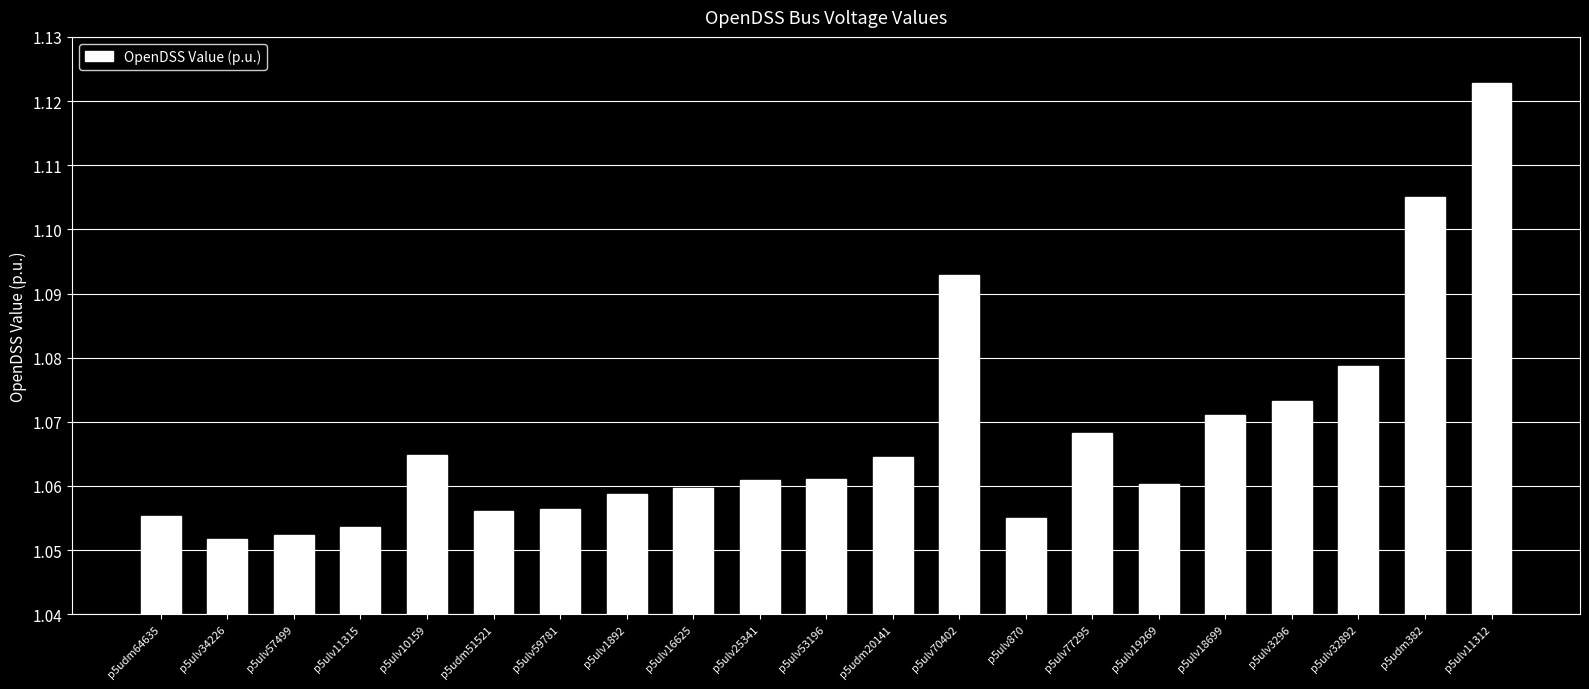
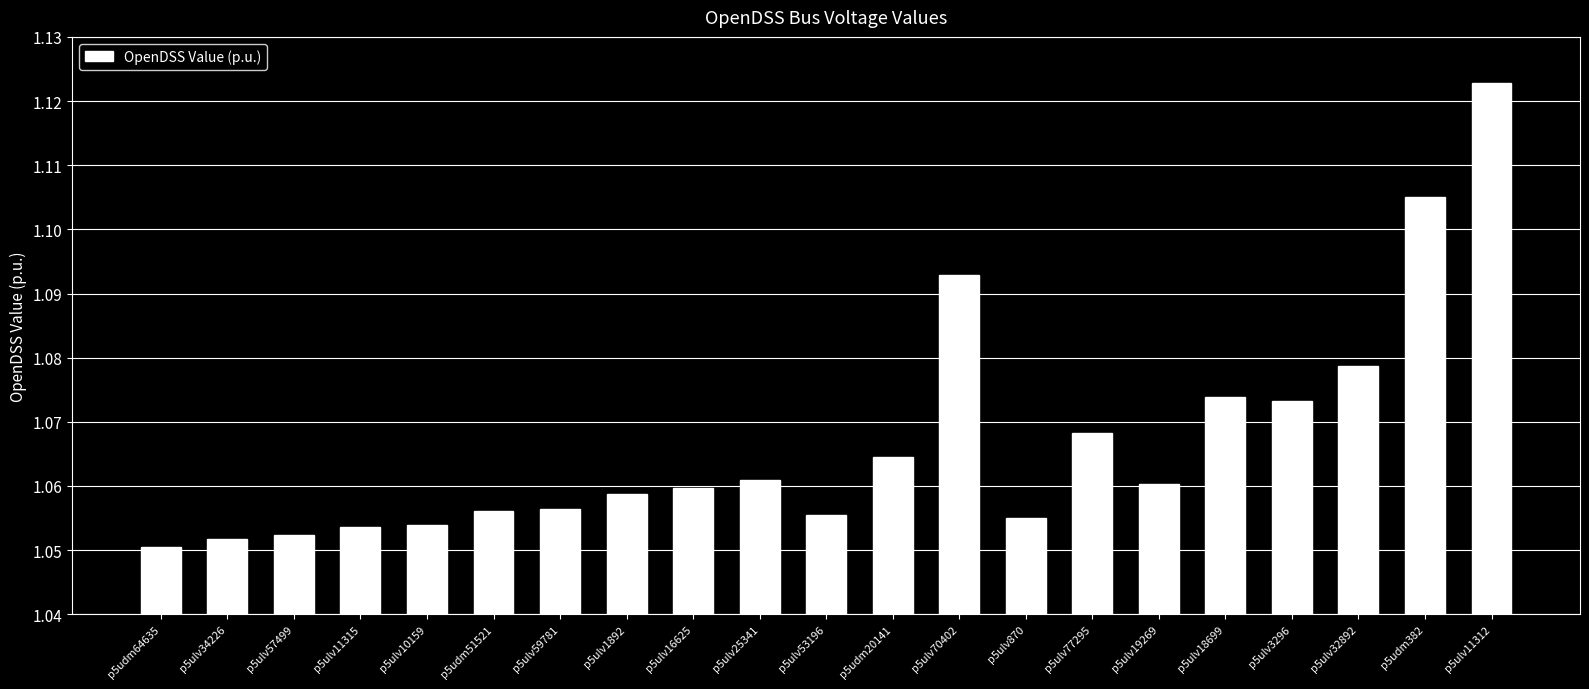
  {
-   "p5udm64635": 1.055,
+   "p5udm64635": 1.051,
    "p5ulv34226": 1.052,
    "p5ulv57499": 1.052,
    "p5ulv11315": 1.054,
-   "p5ulv10159": 1.065,
+   "p5ulv10159": 1.054,
    "p5udm51521": 1.056,
    "p5ulv59781": 1.056,
    "p5ulv1892": 1.059,
    "p5ulv16625": 1.060,
    "p5ulv25341": 1.061,
-   "p5ulv53196": 1.061,
+   "p5ulv53196": 1.055,
    "p5udm20141": 1.064,
    "p5ulv70402": 1.093,
    "p5ulv870": 1.055,
    "p5ulv77295": 1.068,
    "p5ulv19269": 1.060,
-   "p5ulv18699": 1.071,
+   "p5ulv18699": 1.074,
    "p5ulv3296": 1.073,
    "p5ulv32892": 1.079,
    "p5udm382": 1.105,
    "p5ulv11312": 1.123
  }
